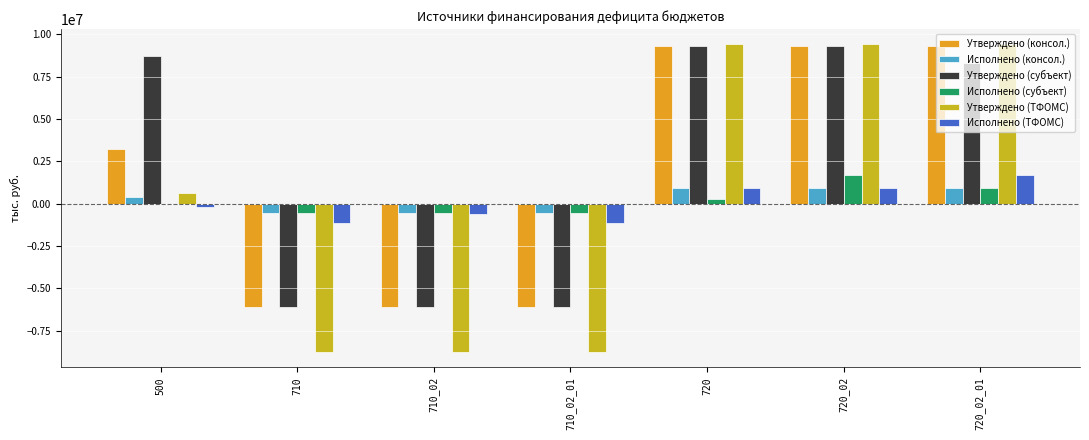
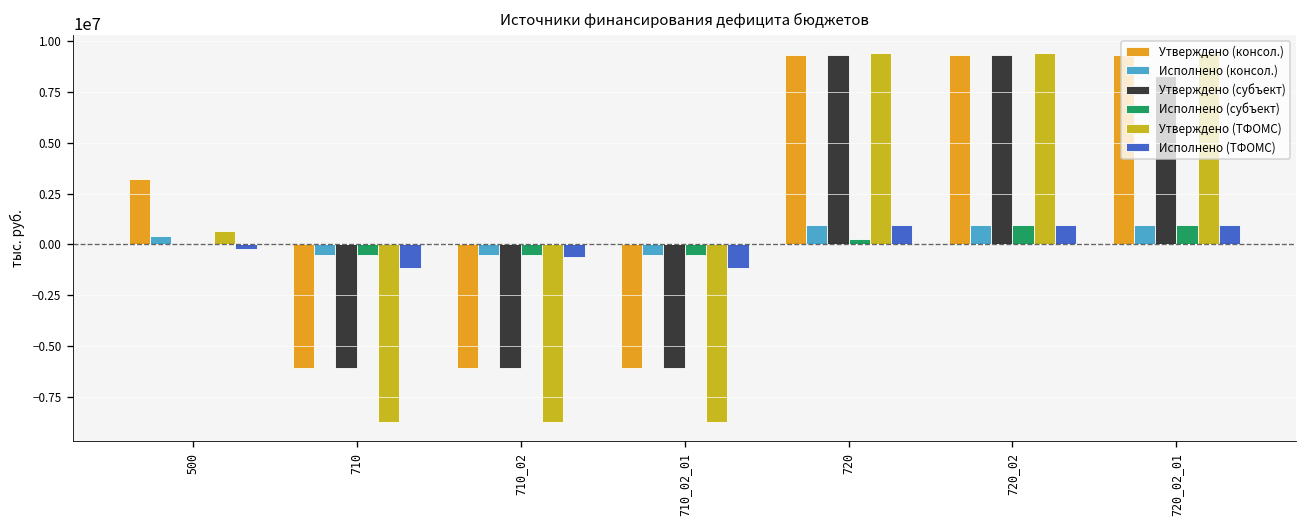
  {
    "Исполнено (консол.)": {
      "500": 400000,
      "710": -500000,
      "710_02": -500000,
      "710_02_01": -500000,
      "720": 1000000,
      "720_02": 1000000,
      "720_02_01": 1000000
    },
    "Утверждено (субъект)": {
-     "500": 8700000,
+     "500": 0,
      "710": -6100000,
      "710_02": -6100000,
      "710_02_01": -6100000,
      "720": 9300000,
      "720_02": 9300000
    },
    "Исполнено (субъект)": {
      "500": 0,
      "710": -500000,
      "710_02": -500000,
      "710_02_01": -500000,
      "720": 300000,
-     "720_02": 1700000,
+     "720_02": 1000000,
      "720_02_01": 1000000
    },
    "Исполнено (ТФОМС)": {
      "500": -200000,
      "710": -1200000,
      "710_02": -600000,
      "710_02_01": -1200000,
      "720": 1000000,
      "720_02": 1000000,
-     "720_02_01": 1700000
+     "720_02_01": 1000000
    }
  }
